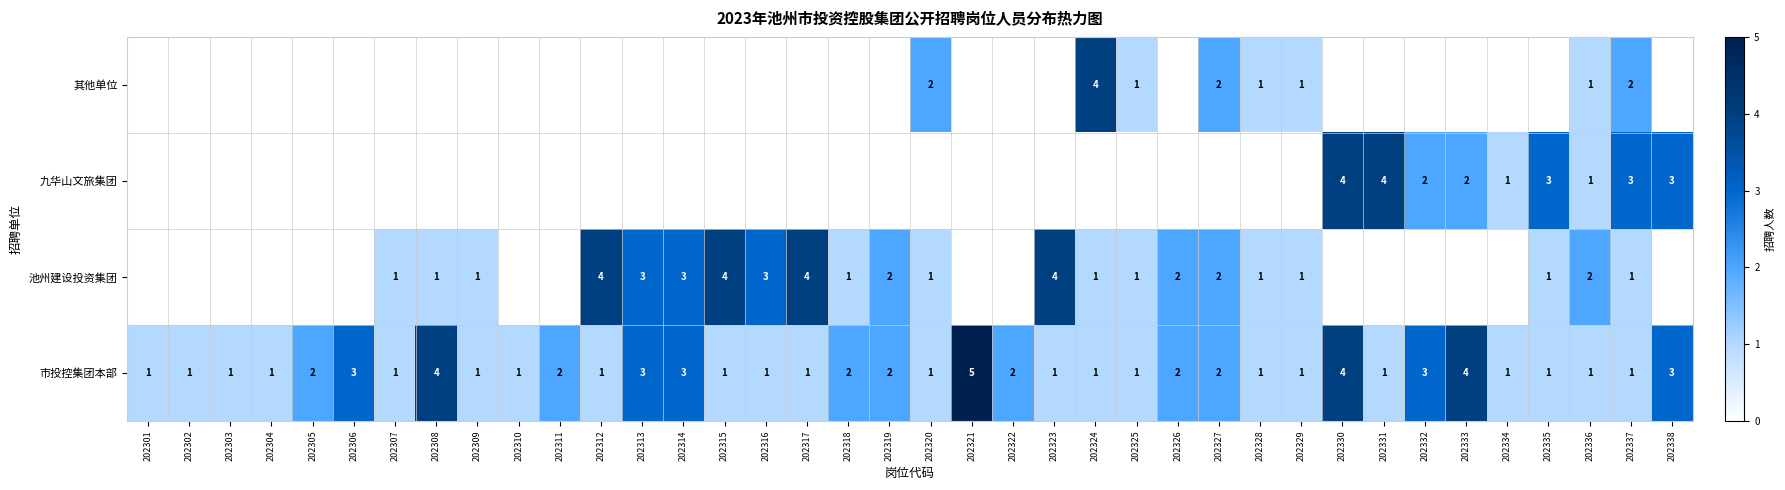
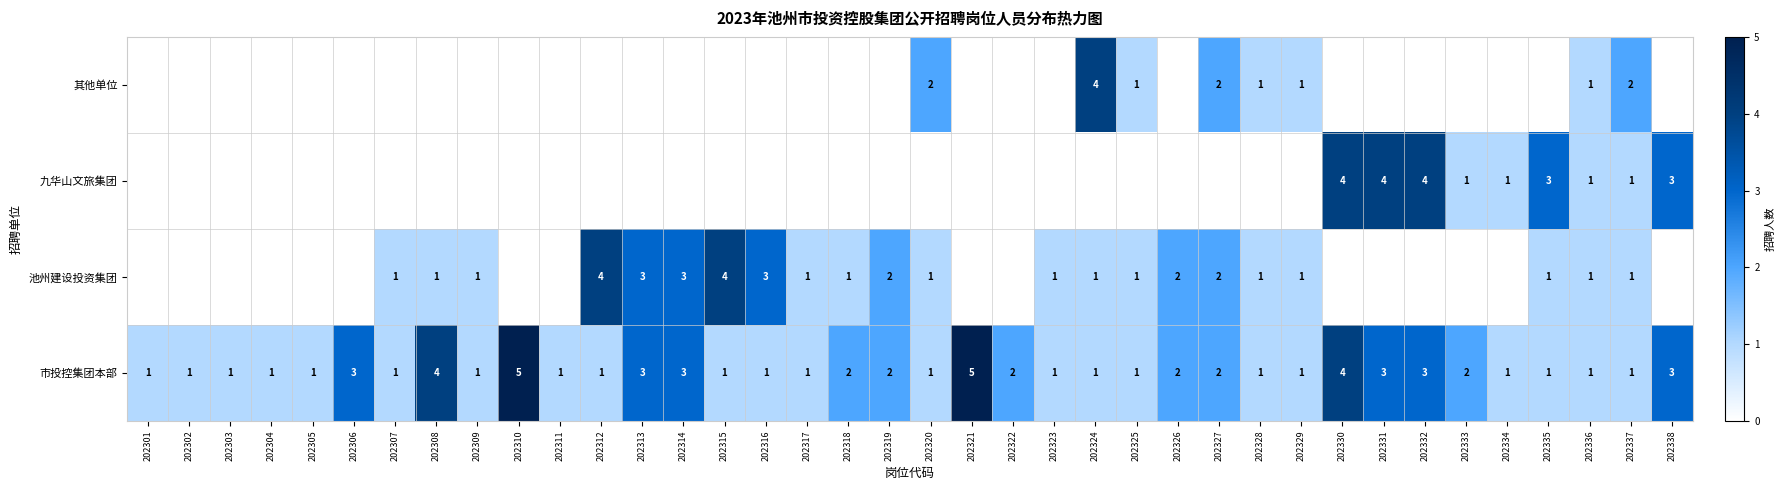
  {
    "其他单位": {
      "202320": 2,
      "202324": 4,
      "202325": 1,
      "202327": 2,
      "202328": 1,
      "202329": 1,
      "202336": 1,
      "202337": 2
    },
    "九华山文旅集团": {
      "202330": 4,
      "202331": 4,
-     "202332": 2,
-     "202333": 2,
+     "202332": 4,
+     "202333": 1,
      "202334": 1,
      "202335": 3,
      "202336": 1,
-     "202337": 3,
+     "202337": 1,
      "202338": 3
    },
    "池州建设投资集团": {
      "202307": 1,
      "202308": 1,
      "202309": 1,
      "202312": 4,
      "202313": 3,
      "202314": 3,
      "202315": 4,
      "202316": 3,
-     "202317": 4,
+     "202317": 1,
      "202318": 1,
      "202319": 2,
      "202320": 1,
-     "202323": 4,
+     "202323": 1,
      "202324": 1,
      "202325": 1,
      "202326": 2,
      "202327": 2,
      "202328": 1,
      "202329": 1,
      "202335": 1,
-     "202336": 2,
+     "202336": 1,
      "202337": 1
    },
    "市投控集团本部": {
      "202301": 1,
      "202302": 1,
      "202303": 1,
      "202304": 1,
-     "202305": 2,
+     "202305": 1,
      "202306": 3,
      "202307": 1,
      "202308": 4,
      "202309": 1,
-     "202310": 1,
-     "202311": 2,
+     "202310": 5,
+     "202311": 1,
      "202312": 1,
      "202313": 3,
      "202314": 3,
      "202315": 1,
      "202316": 1,
      "202317": 1,
      "202318": 2,
      "202319": 2,
      "202320": 1,
      "202321": 5,
      "202322": 2,
      "202323": 1,
      "202324": 1,
      "202325": 1,
      "202326": 2,
      "202327": 2,
      "202328": 1,
      "202329": 1,
      "202330": 4,
-     "202331": 1,
+     "202331": 3,
      "202332": 3,
-     "202333": 4,
+     "202333": 2,
      "202334": 1,
      "202335": 1,
      "202336": 1,
      "202337": 1,
      "202338": 3
    }
  }
